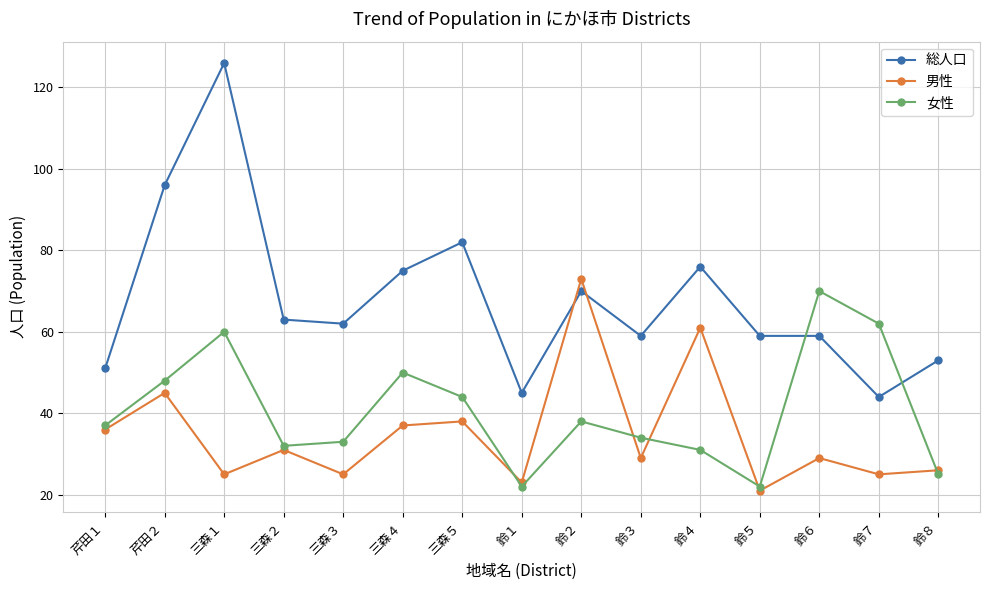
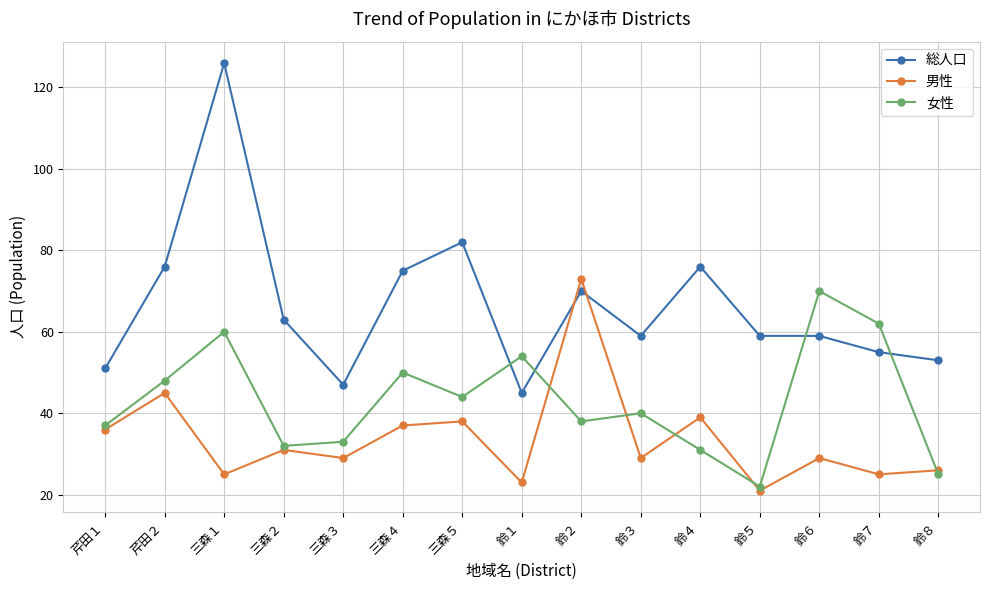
  {
    "総人口": {
      "芹田１": 51,
-     "芹田２": 96,
+     "芹田２": 76,
      "三森１": 126,
      "三森２": 63,
-     "三森３": 62,
+     "三森３": 47,
      "三森４": 75,
      "三森５": 82,
      "鈴１": 45,
      "鈴２": 70,
      "鈴３": 59,
      "鈴４": 76,
      "鈴５": 59,
      "鈴６": 59,
-     "鈴７": 44,
+     "鈴７": 55,
      "鈴８": 53
    },
    "男性": {
      "芹田１": 36,
      "芹田２": 45,
      "三森１": 25,
      "三森２": 31,
-     "三森３": 25,
+     "三森３": 29,
      "三森４": 37,
      "三森５": 38,
      "鈴１": 23,
      "鈴２": 73,
      "鈴３": 29,
-     "鈴４": 61,
+     "鈴４": 39,
      "鈴５": 21,
      "鈴６": 29,
      "鈴７": 25,
      "鈴８": 26
    },
    "女性": {
      "芹田１": 37,
      "芹田２": 48,
      "三森１": 60,
      "三森２": 32,
      "三森３": 33,
      "三森４": 50,
      "三森５": 44,
-     "鈴１": 22,
+     "鈴１": 54,
      "鈴２": 38,
-     "鈴３": 34,
+     "鈴３": 40,
      "鈴４": 31,
      "鈴５": 22,
      "鈴６": 70,
      "鈴７": 62,
      "鈴８": 25
    }
  }
